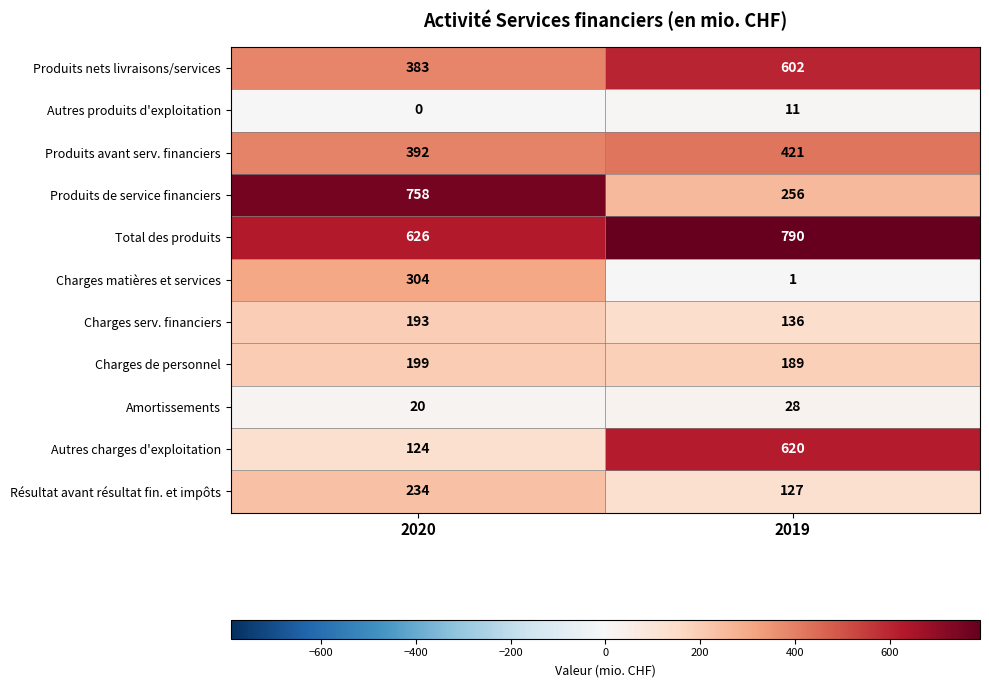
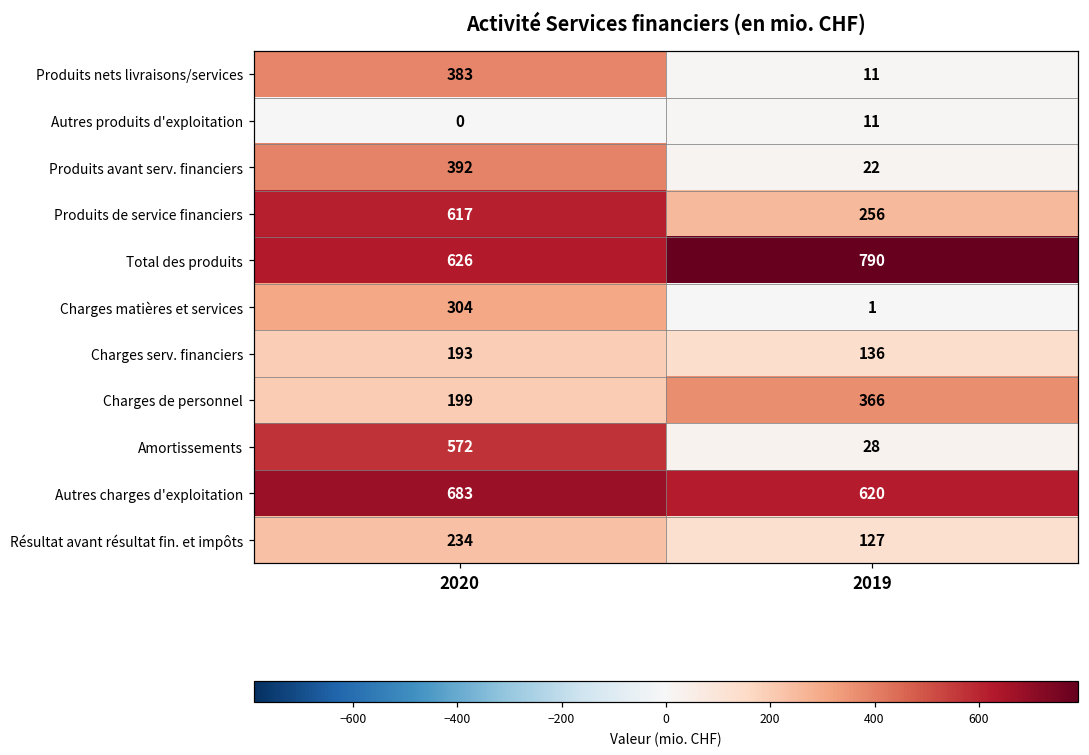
  {
    "Produits nets livraisons/services": {
      "2020": 383,
-     "2019": 602
+     "2019": 11
    },
    "Autres produits d'exploitation": {
      "2020": 0,
      "2019": 11
    },
    "Produits avant serv. financiers": {
      "2020": 392,
-     "2019": 421
+     "2019": 22
    },
    "Produits de service financiers": {
-     "2020": 758,
+     "2020": 617,
      "2019": 256
    },
    "Total des produits": {
      "2020": 626,
      "2019": 790
    },
    "Charges matières et services": {
      "2020": 304,
      "2019": 1
    },
    "Charges serv. financiers": {
      "2020": 193,
      "2019": 136
    },
    "Charges de personnel": {
      "2020": 199,
-     "2019": 189
+     "2019": 366
    },
    "Amortissements": {
-     "2020": 20,
+     "2020": 572,
      "2019": 28
    },
    "Autres charges d'exploitation": {
-     "2020": 124,
+     "2020": 683,
      "2019": 620
    },
    "Résultat avant résultat fin. et impôts": {
      "2020": 234,
      "2019": 127
    }
  }
